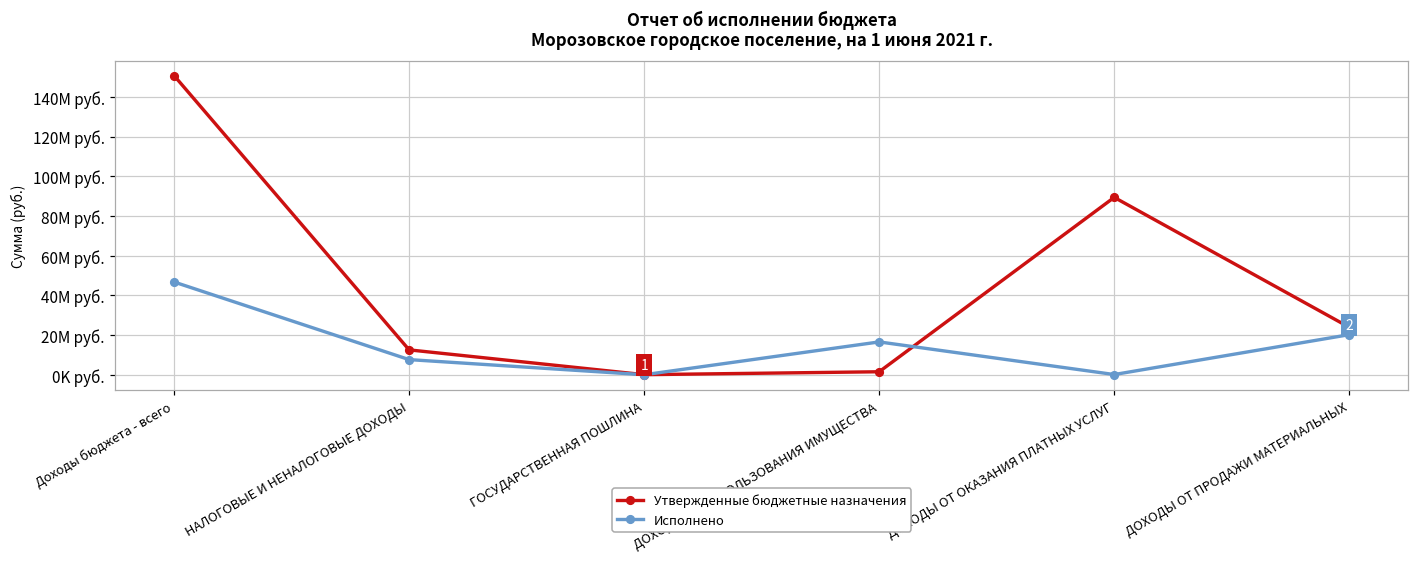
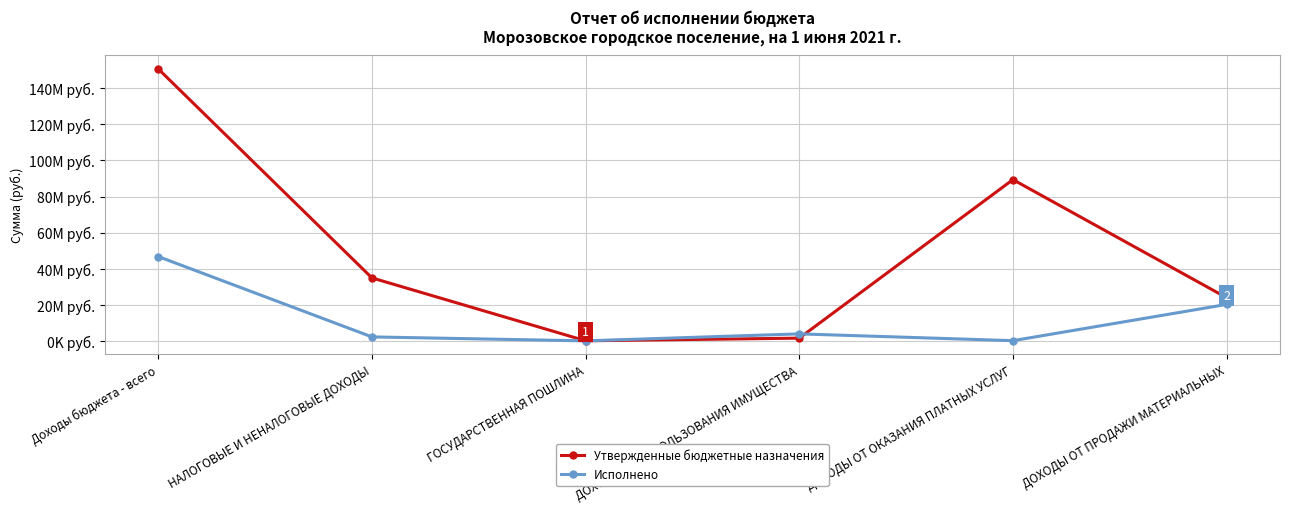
  {
    "Утвержденные бюджетные назначения": {
      "Доходы бюджета - всего": "151M руб.",
-     "НАЛОГОВЫЕ И НЕНАЛОГОВЫЕ ДОХОДЫ": "13M руб.",
+     "НАЛОГОВЫЕ И НЕНАЛОГОВЫЕ ДОХОДЫ": "35M руб.",
      "ДОХОДЫ ОТ ИСПОЛЬЗОВАНИЯ ИМУЩЕСТВА": "2M руб.",
      "ДОХОДЫ ОТ ОКАЗАНИЯ ПЛАТНЫХ УСЛУГ": "89M руб."
    },
    "Исполнено": {
      "Доходы бюджета - всего": "47M руб.",
-     "НАЛОГОВЫЕ И НЕНАЛОГОВЫЕ ДОХОДЫ": "8M руб.",
-     "ДОХОДЫ ОТ ИСПОЛЬЗОВАНИЯ ИМУЩЕСТВА": "17M руб.",
+     "НАЛОГОВЫЕ И НЕНАЛОГОВЫЕ ДОХОДЫ": "2M руб.",
+     "ДОХОДЫ ОТ ИСПОЛЬЗОВАНИЯ ИМУЩЕСТВА": "4M руб.",
      "ДОХОДЫ ОТ ОКАЗАНИЯ ПЛАТНЫХ УСЛУГ": "0M руб."
    }
  }
